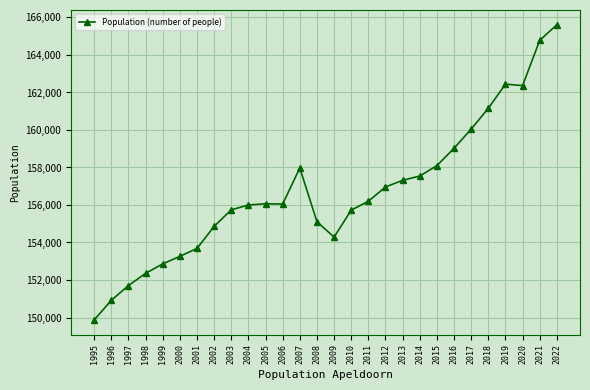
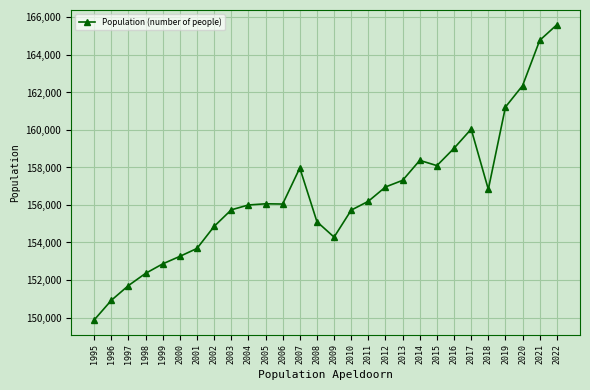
  {
    "1995": "149,900",
    "1996": "150,900",
    "1997": "151,700",
    "1998": "152,400",
    "1999": "152,900",
    "2000": "153,300",
    "2001": "153,700",
    "2002": "154,900",
    "2003": "155,700",
    "2004": "156,000",
    "2005": "156,100",
    "2006": "156,100",
    "2007": "158,000",
    "2008": "155,100",
    "2009": "154,300",
    "2010": "155,700",
    "2011": "156,200",
    "2012": "157,000",
    "2013": "157,300",
-   "2014": "157,500",
+   "2014": "158,400",
    "2015": "158,100",
    "2016": "159,000",
    "2017": "160,000",
-   "2018": "161,200",
-   "2019": "162,400",
+   "2018": "156,800",
+   "2019": "161,200",
    "2020": "162,400",
    "2021": "164,800",
    "2022": "165,600"
  }
